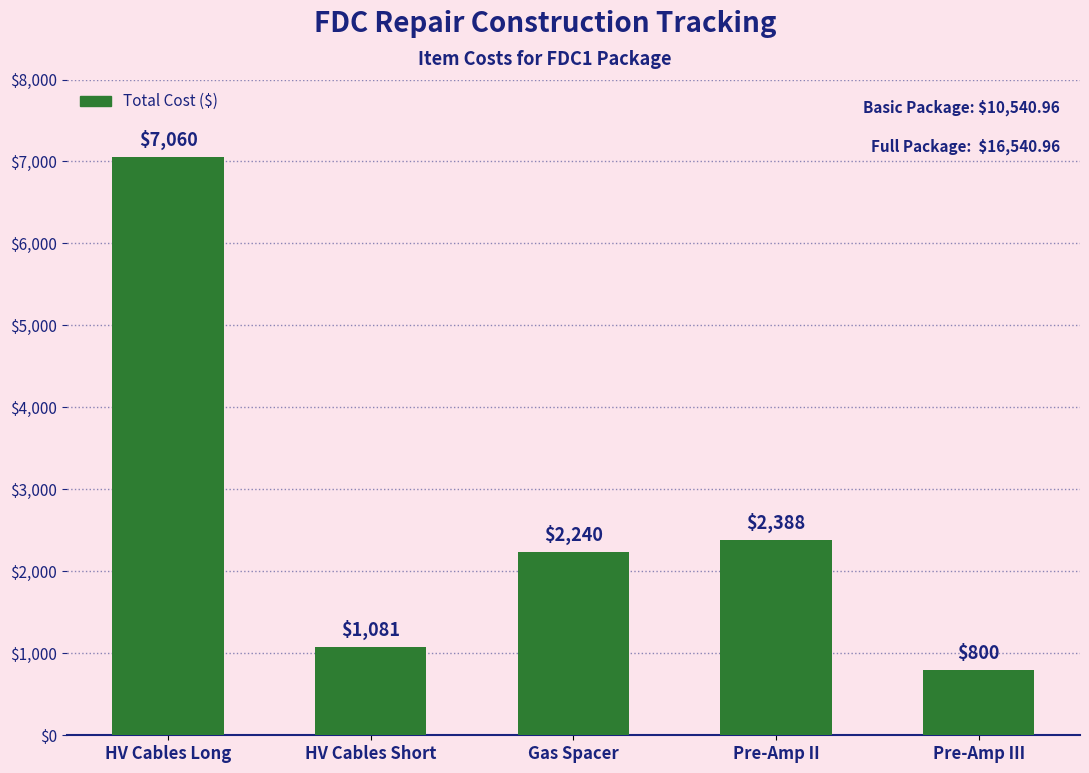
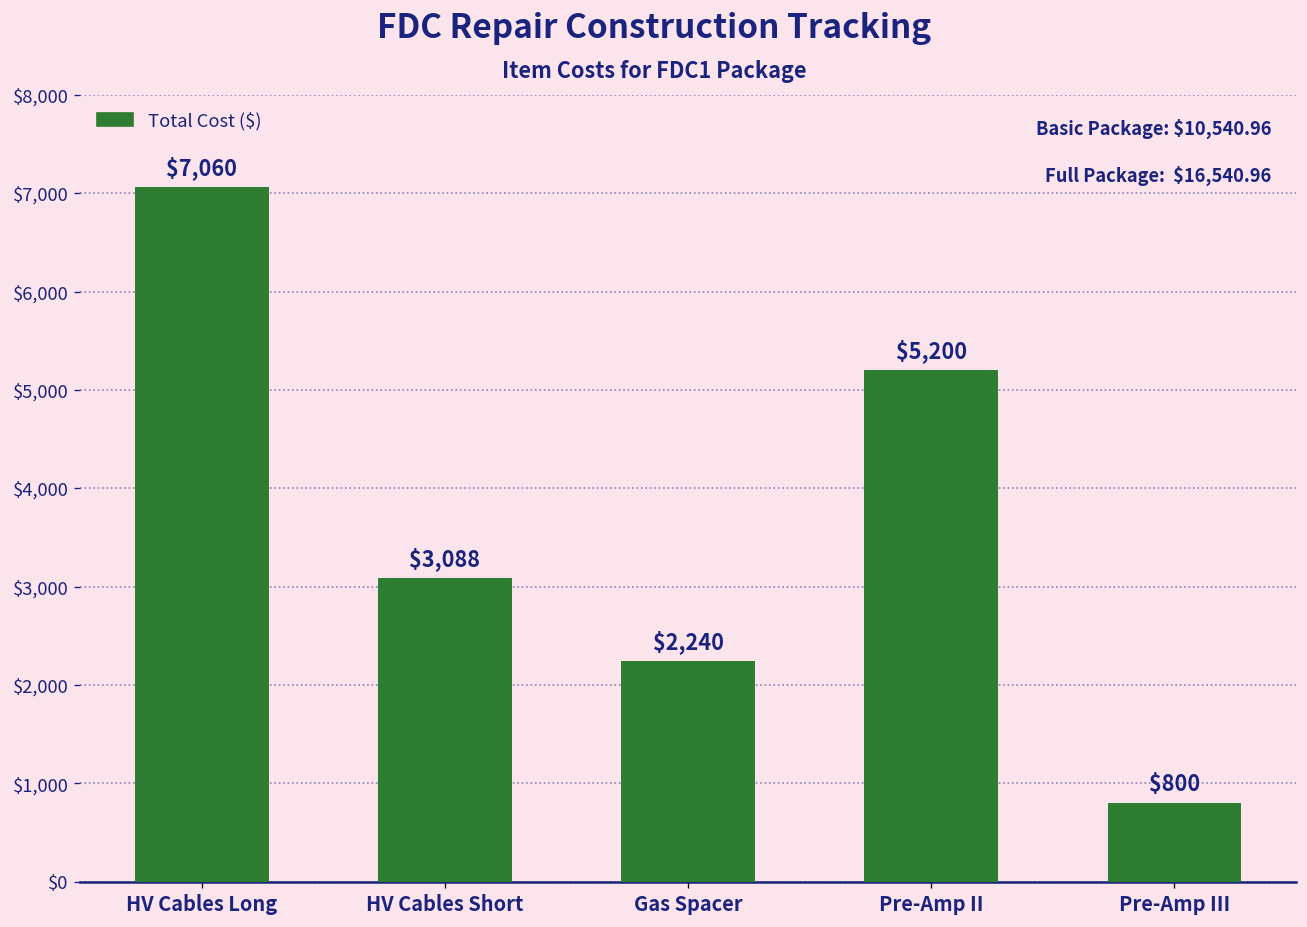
  {
    "HV Cables Long": "$7,060",
-   "HV Cables Short": "$1,081",
+   "HV Cables Short": "$3,088",
    "Gas Spacer": "$2,240",
-   "Pre-Amp II": "$2,388",
+   "Pre-Amp II": "$5,200",
    "Pre-Amp III": "$800"
  }
